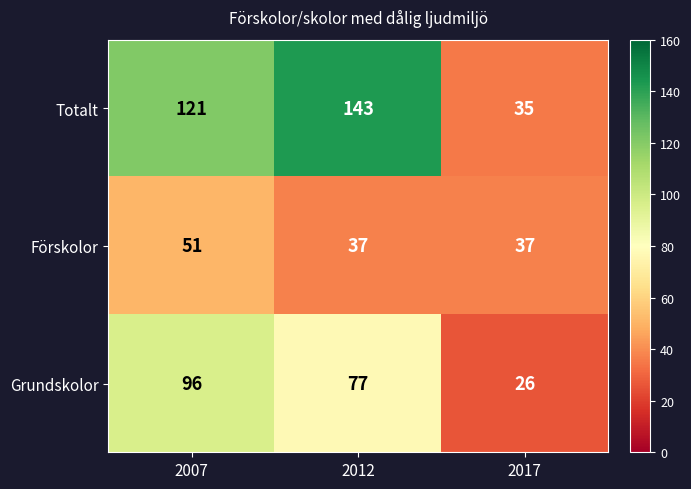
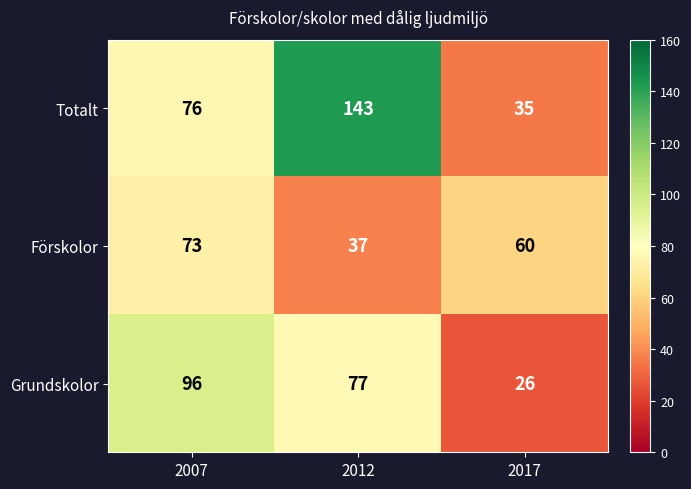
  {
    "Totalt": {
-     "2007": 121,
+     "2007": 76,
      "2012": 143,
      "2017": 35
    },
    "Förskolor": {
-     "2007": 51,
+     "2007": 73,
      "2012": 37,
-     "2017": 37
+     "2017": 60
    },
    "Grundskolor": {
      "2007": 96,
      "2012": 77,
      "2017": 26
    }
  }
